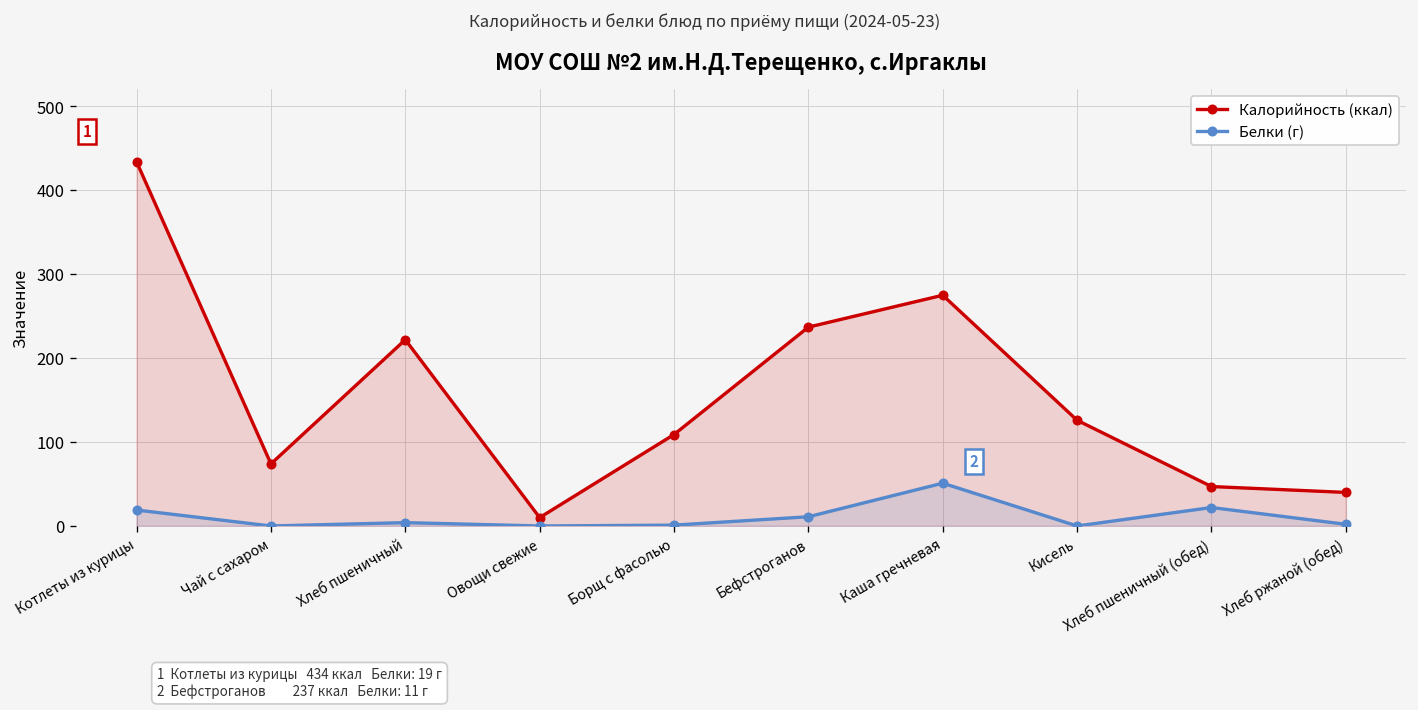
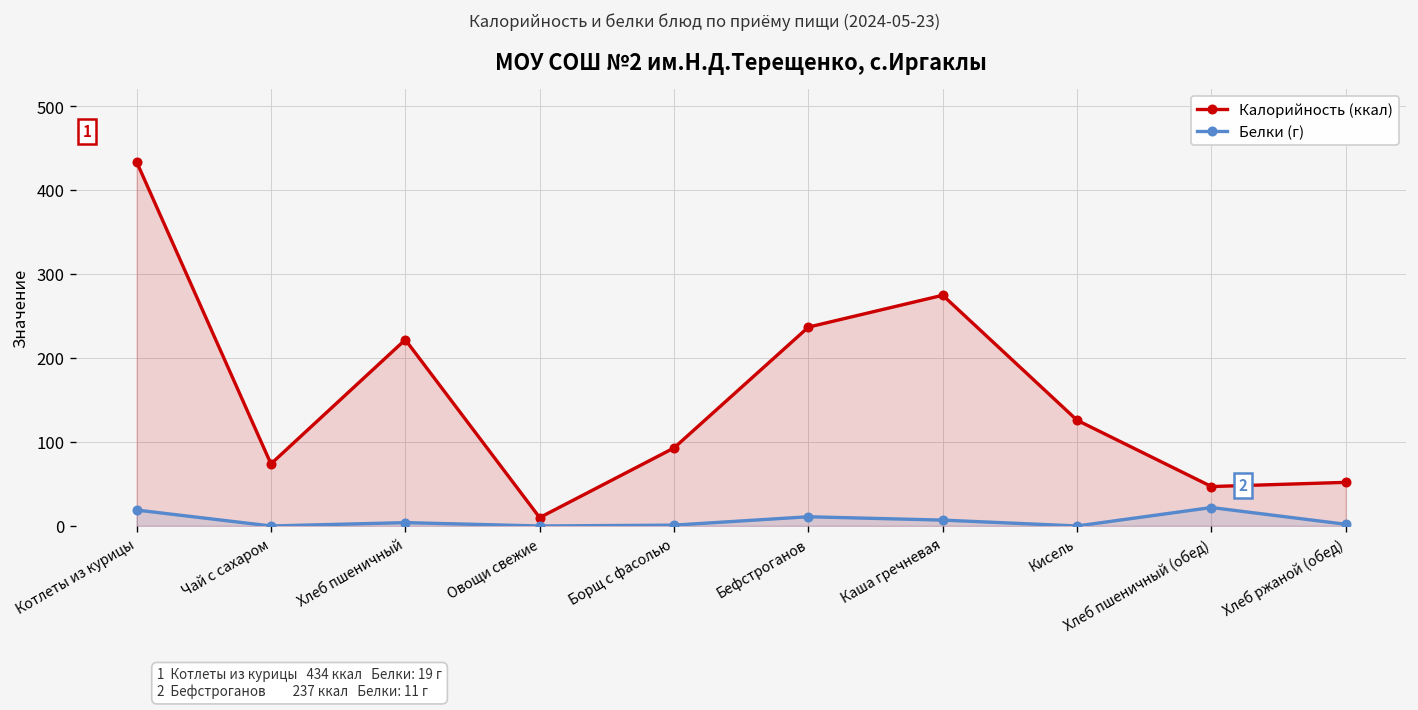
  {
    "Калорийность (ккал)": {
      "Котлеты из курицы": 430,
      "Чай с сахаром": 70,
      "Хлеб пшеничный": 220,
      "Овощи свежие": 10,
-     "Борщ с фасолью": 110,
+     "Борщ с фасолью": 90,
      "Бефстроганов": 240,
      "Каша гречневая": 280,
      "Кисель": 130,
      "Хлеб пшеничный (обед)": 50,
-     "Хлеб ржаной (обед)": 40
+     "Хлеб ржаной (обед)": 50
    },
    "Белки (г)": {
      "Котлеты из курицы": 20,
      "Чай с сахаром": 0,
      "Хлеб пшеничный": 0,
      "Овощи свежие": 0,
      "Борщ с фасолью": 0,
      "Бефстроганов": 10,
-     "Каша гречневая": 50,
+     "Каша гречневая": 10,
      "Кисель": 0,
      "Хлеб пшеничный (обед)": 20,
      "Хлеб ржаной (обед)": 0
    }
  }
